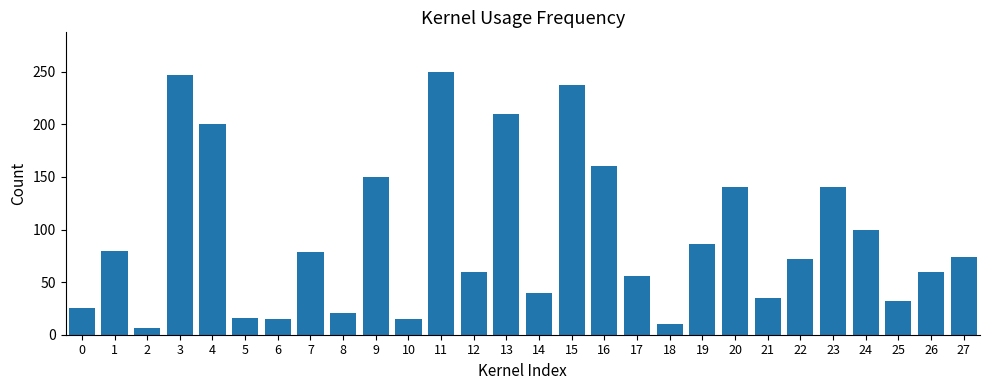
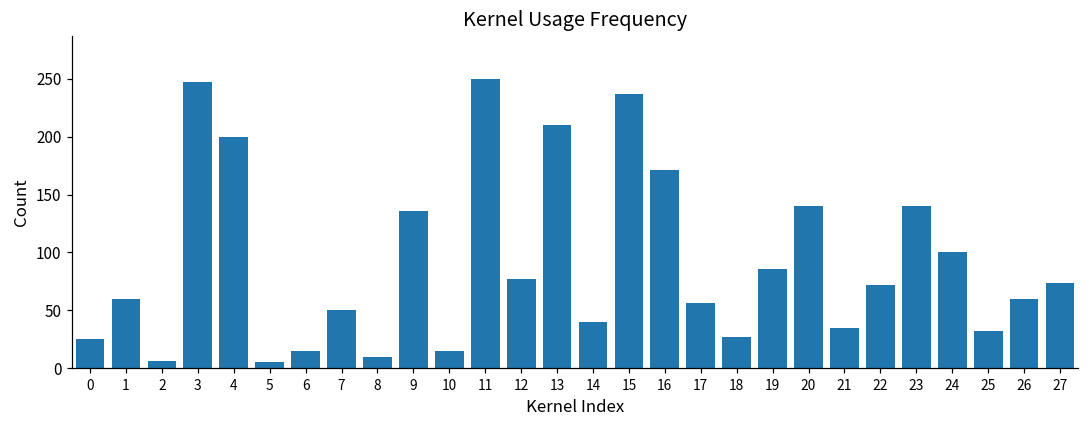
  {
    "0": 25,
-   "1": 80,
+   "1": 60,
    "2": 6,
    "3": 247,
    "4": 200,
-   "5": 16,
+   "5": 5,
    "6": 15,
-   "7": 79,
-   "8": 21,
-   "9": 150,
+   "7": 50,
+   "8": 10,
+   "9": 136,
    "10": 15,
    "11": 250,
-   "12": 60,
+   "12": 77,
    "13": 210,
    "14": 40,
    "15": 237,
-   "16": 160,
+   "16": 171,
    "17": 56,
-   "18": 10,
+   "18": 27,
    "19": 86,
    "20": 140,
    "21": 35,
    "22": 72,
    "23": 140,
    "24": 100,
    "25": 32,
    "26": 60,
    "27": 74
  }
